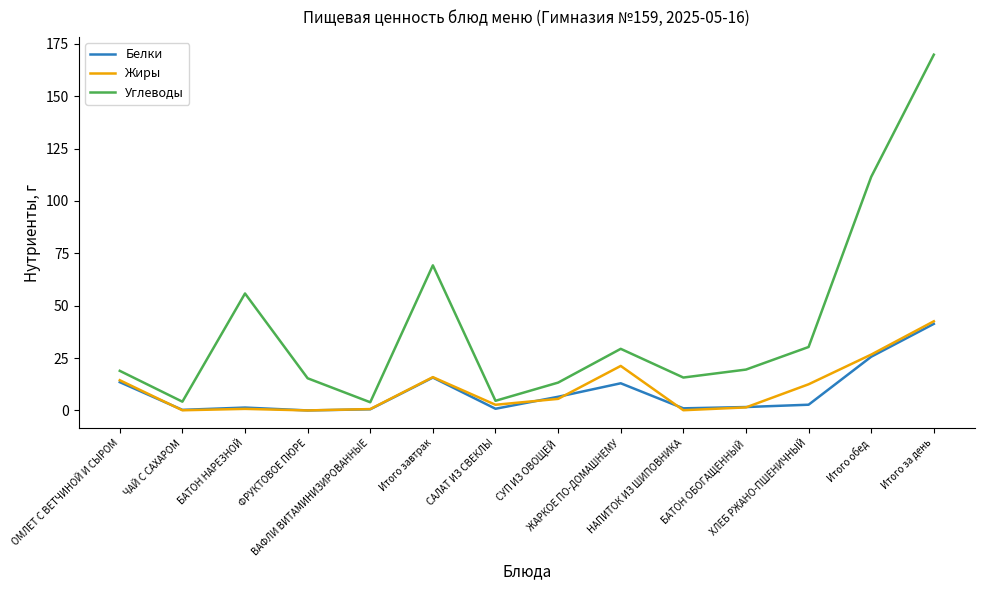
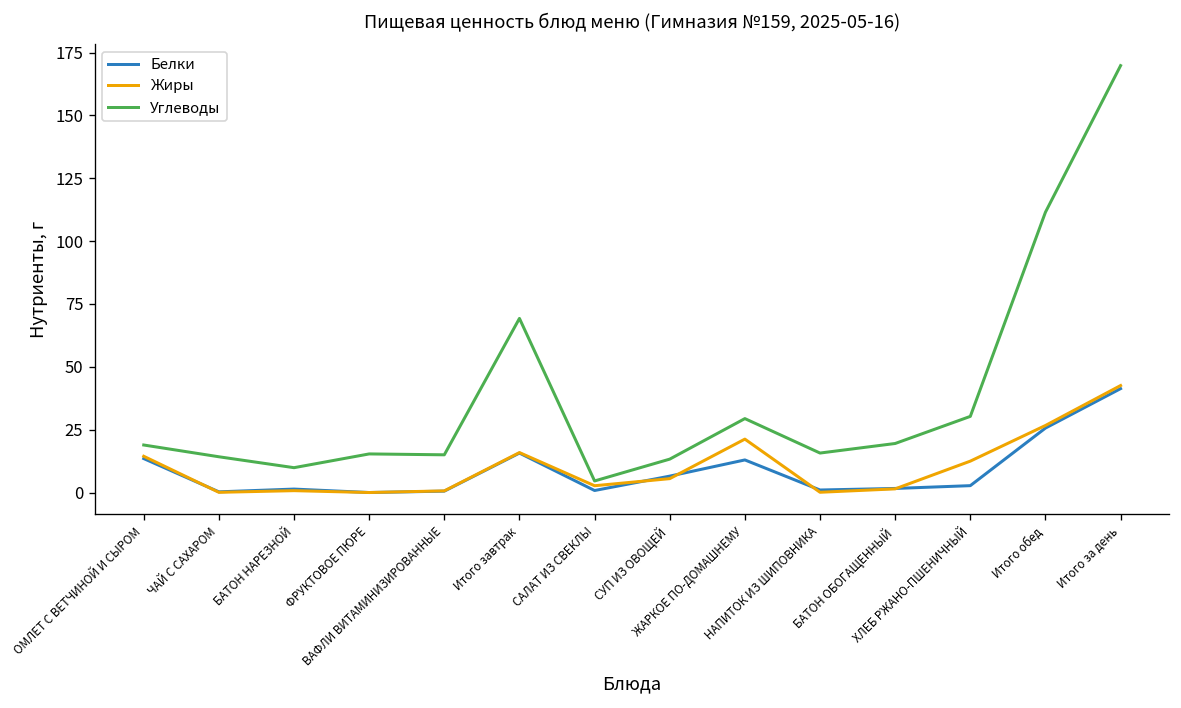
  {
    "Белки": {
      "САЛАТ ИЗ СВЕКЛЫ": 1,
      "ЖАРКОЕ ПО-ДОМАШНЕМУ": 13,
      "ХЛЕБ РЖАНО-ПШЕНИЧНЫЙ": 3,
      "Итого за день": 41
    },
    "Жиры": {
      "САЛАТ ИЗ СВЕКЛЫ": 3,
      "ЖАРКОЕ ПО-ДОМАШНЕМУ": 21,
      "ХЛЕБ РЖАНО-ПШЕНИЧНЫЙ": 12,
      "Итого за день": 43
    },
    "Углеводы": {
      "ОМЛЕТ С ВЕТЧИНОЙ И СЫРОМ": 19,
-     "ЧАЙ С САХАРОМ": 4,
-     "БАТОН НАРЕЗНОЙ": 56,
+     "ЧАЙ С САХАРОМ": 14,
+     "БАТОН НАРЕЗНОЙ": 10,
      "ФРУКТОВОЕ ПЮРЕ": 15,
-     "ВАФЛИ ВИТАМИНИЗИРОВАННЫЕ": 4,
+     "ВАФЛИ ВИТАМИНИЗИРОВАННЫЕ": 15,
      "Итого завтрак": 69,
      "САЛАТ ИЗ СВЕКЛЫ": 5,
      "СУП ИЗ ОВОЩЕЙ": 13,
      "ЖАРКОЕ ПО-ДОМАШНЕМУ": 29,
      "НАПИТОК ИЗ ШИПОВНИКА": 16,
      "БАТОН ОБОГАЩЕННЫЙ": 20,
      "ХЛЕБ РЖАНО-ПШЕНИЧНЫЙ": 30,
      "Итого обед": 111,
      "Итого за день": 170
    }
  }
